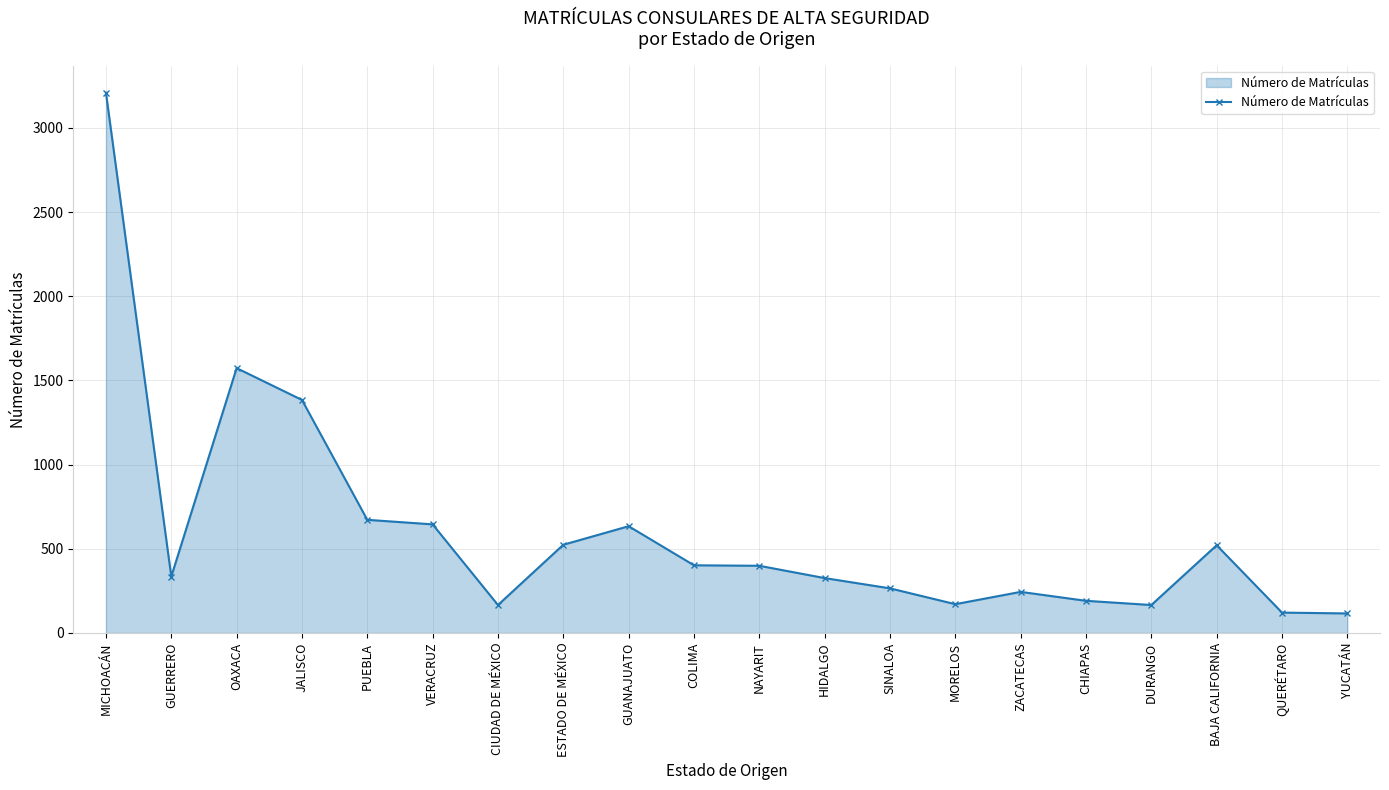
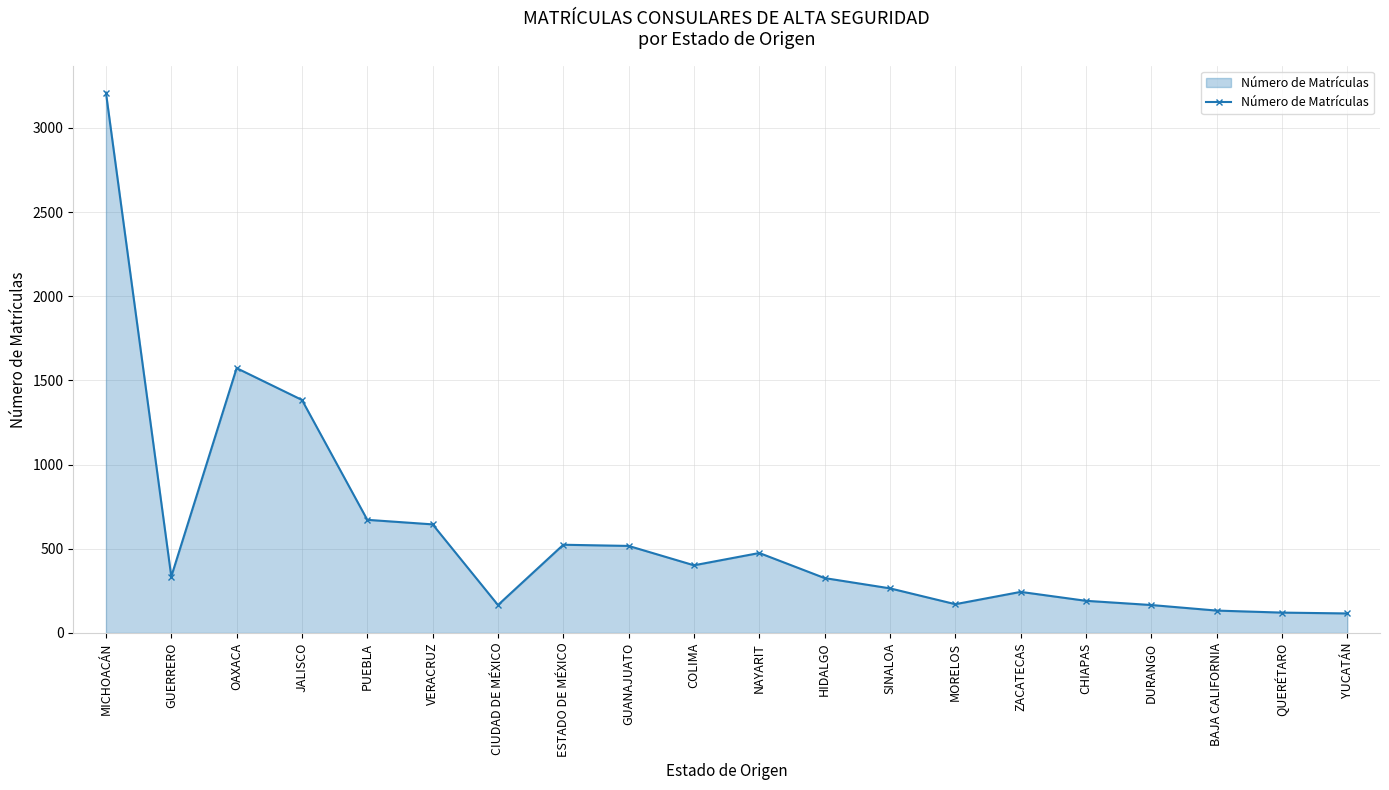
  {
    "MICHOACÁN": 3210,
    "GUERRERO": 340,
    "OAXACA": 1570,
    "JALISCO": 1380,
    "PUEBLA": 670,
    "VERACRUZ": 650,
    "CIUDAD DE MÉXICO": 170,
    "ESTADO DE MÉXICO": 520,
-   "GUANAJUATO": 630,
+   "GUANAJUATO": 520,
    "COLIMA": 400,
-   "NAYARIT": 400,
+   "NAYARIT": 480,
    "HIDALGO": 330,
    "SINALOA": 270,
    "MORELOS": 170,
    "ZACATECAS": 240,
    "CHIAPAS": 190,
    "DURANGO": 170,
-   "BAJA CALIFORNIA": 520,
+   "BAJA CALIFORNIA": 130,
    "QUERÉTARO": 120,
    "YUCATÁN": 120
  }
